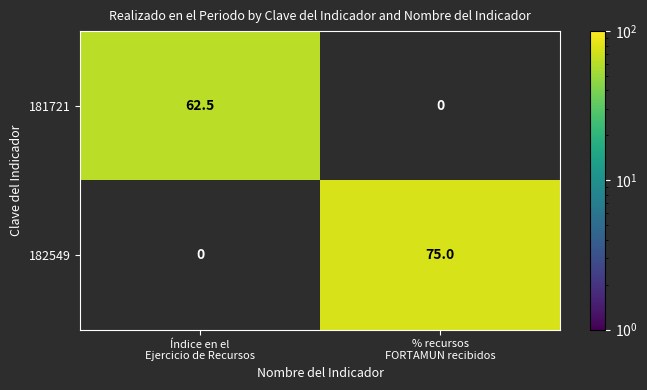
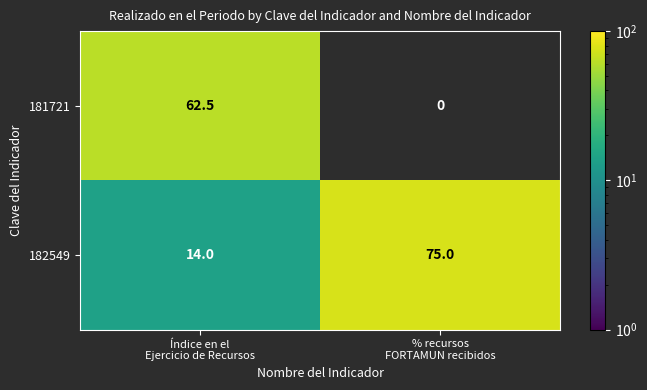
  {
    "181721": {
      "Índice en el Ejercicio de Recursos": 62.5,
      "% recursos FORTAMUN recibidos": 0
    },
    "182549": {
-     "Índice en el Ejercicio de Recursos": 0,
+     "Índice en el Ejercicio de Recursos": 14.0,
      "% recursos FORTAMUN recibidos": 75.0
    }
  }
